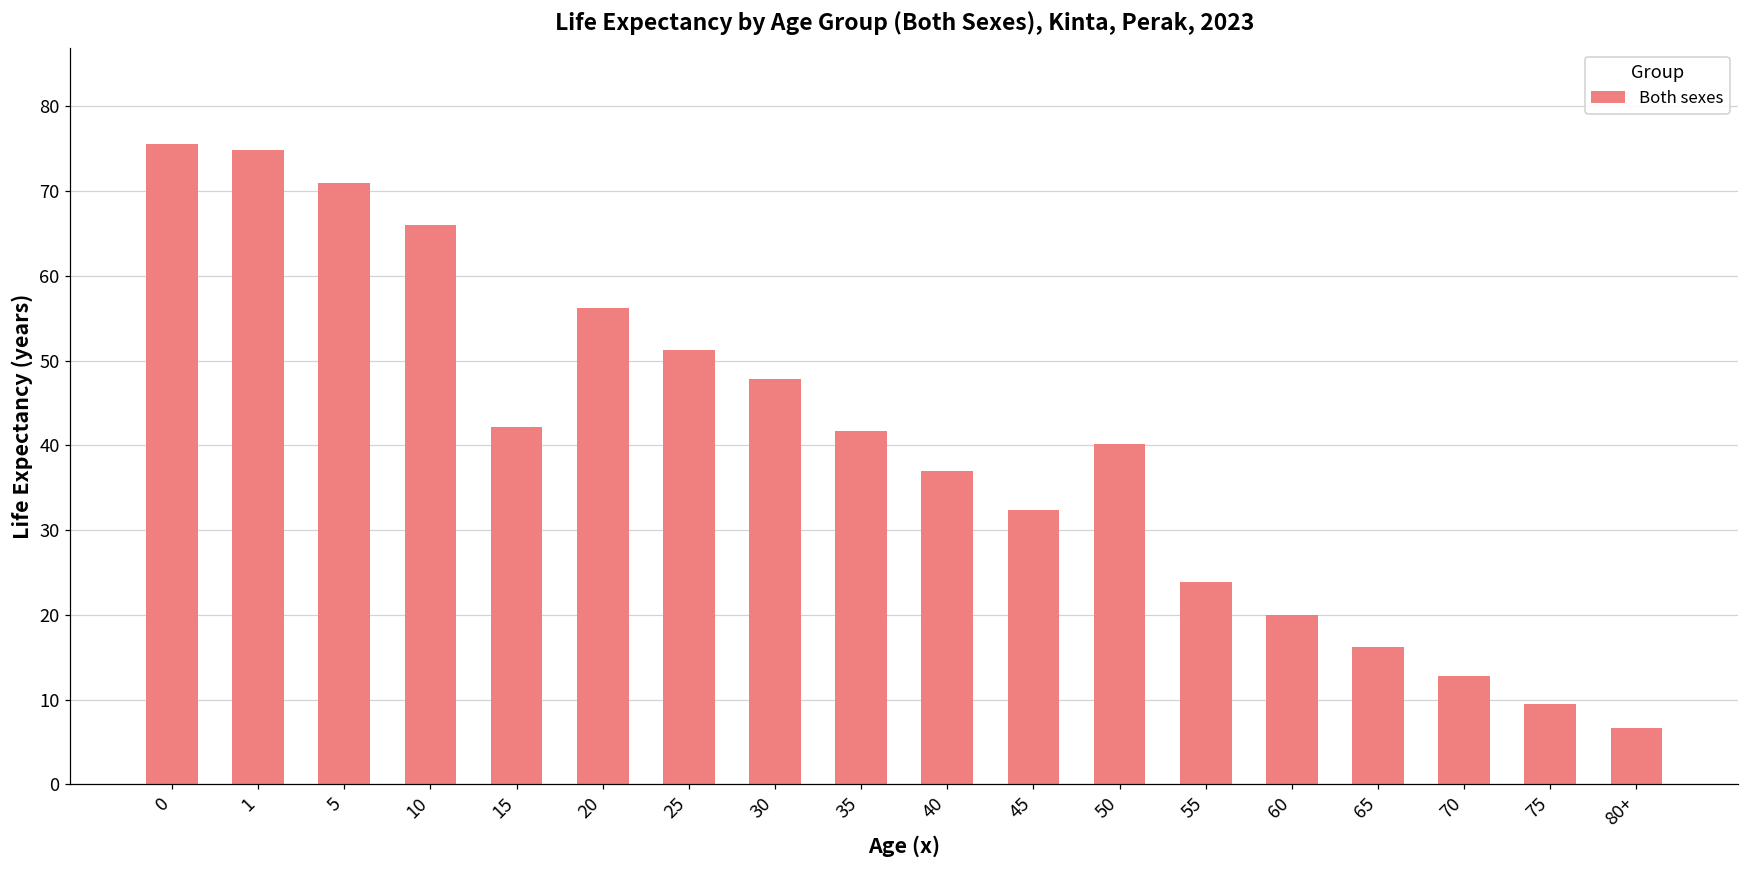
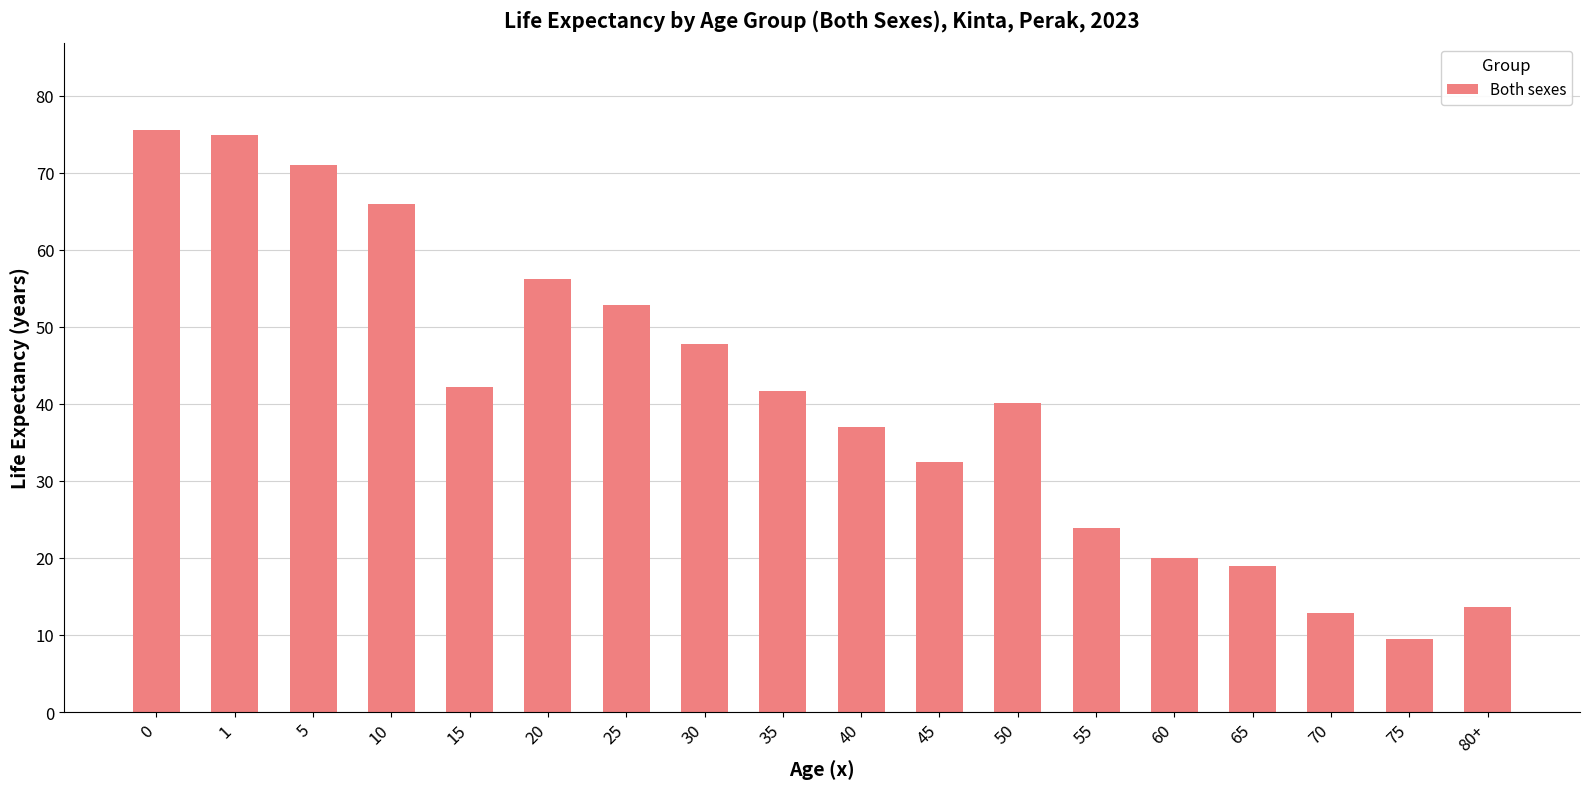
  {
    "0": 76,
    "1": 75,
    "5": 71,
    "10": 66,
    "15": 42,
    "20": 56,
-   "25": 51,
+   "25": 53,
    "30": 48,
    "35": 42,
    "40": 37,
    "45": 32,
    "50": 40,
    "55": 24,
    "60": 20,
-   "65": 16,
+   "65": 19,
    "70": 13,
    "75": 10,
-   "80+": 7
+   "80+": 14
  }
